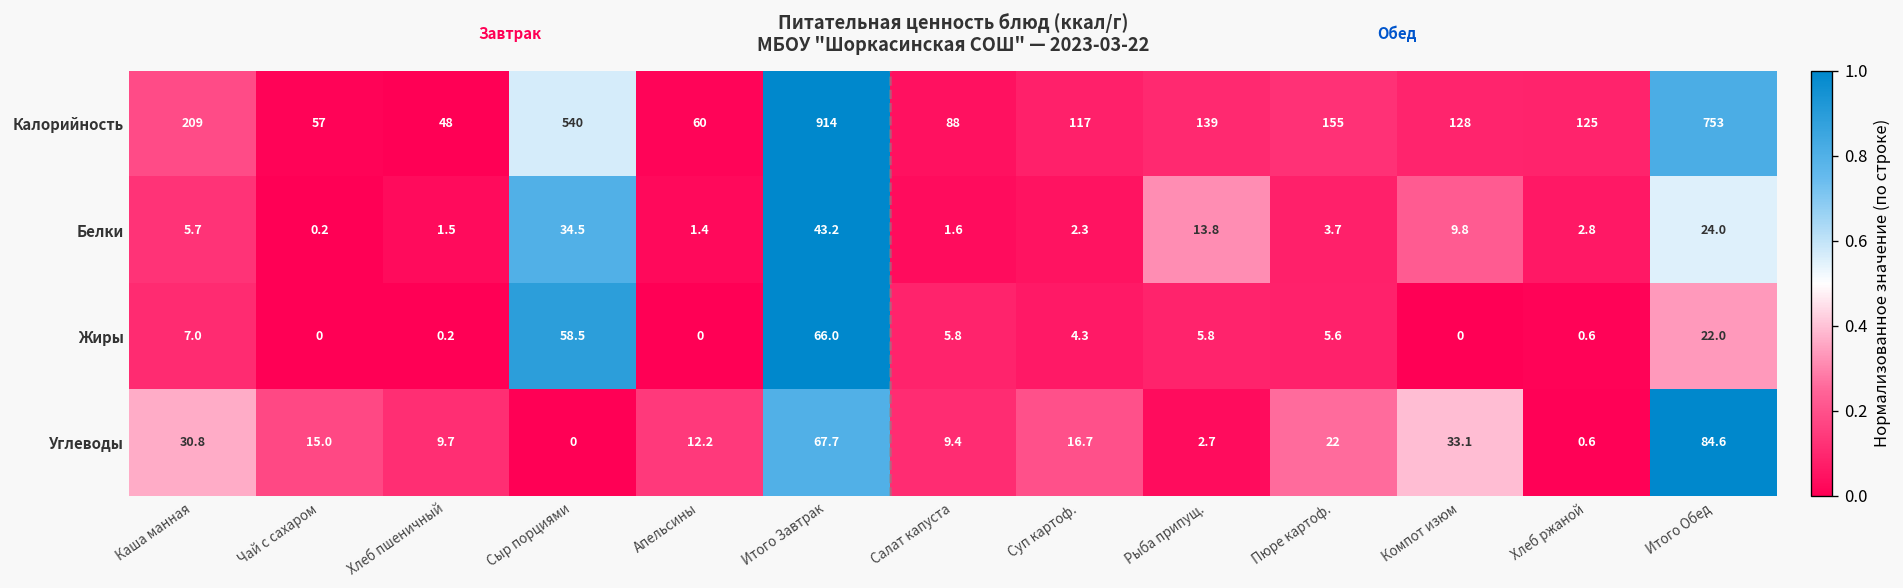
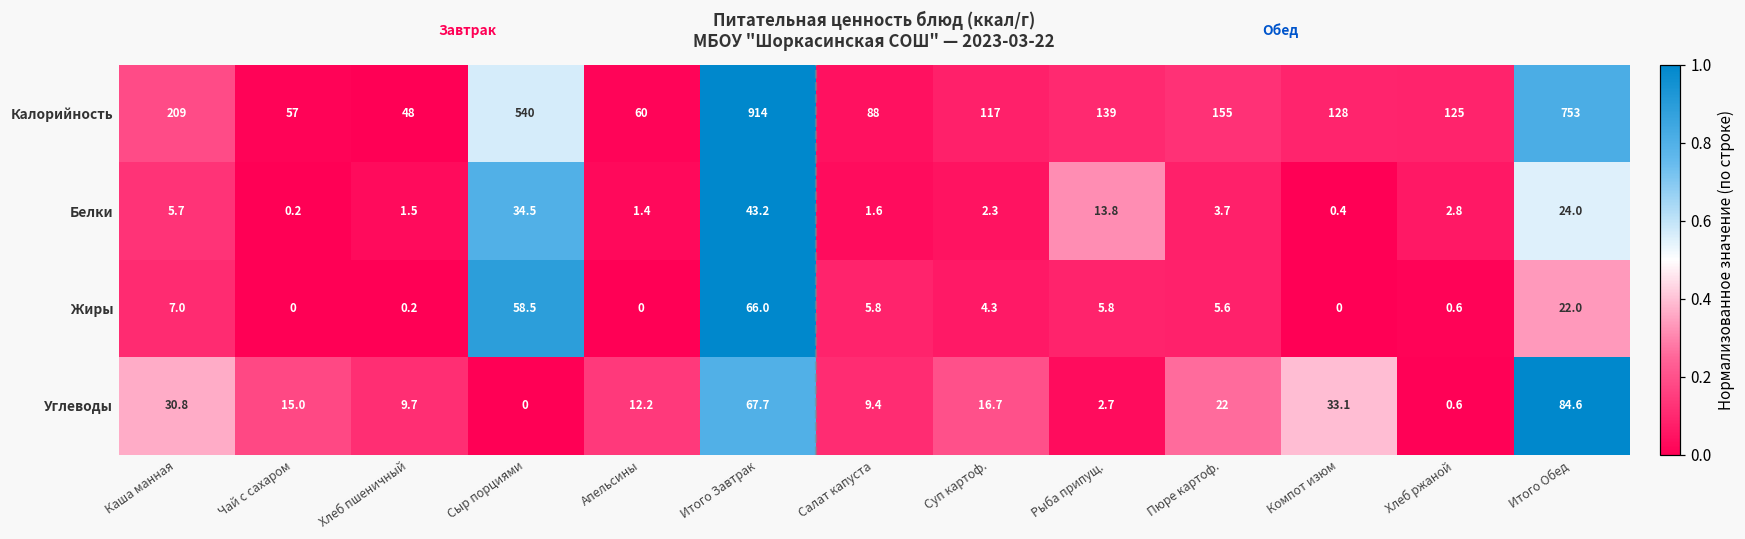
  {
    "Калорийность": {
      "Каша манная": 209,
      "Чай с сахаром": 57,
      "Хлеб пшеничный": 48,
      "Сыр порциями": 540,
      "Апельсины": 60,
      "Итого Завтрак": 914,
      "Салат капуста": 88,
      "Суп картоф.": 117,
      "Рыба припущ.": 139,
      "Пюре картоф.": 155,
      "Компот изюм": 128,
      "Хлеб ржаной": 125,
      "Итого Обед": 753
    },
    "Белки": {
      "Каша манная": 5.7,
      "Чай с сахаром": 0.2,
      "Хлеб пшеничный": 1.5,
      "Сыр порциями": 34.5,
      "Апельсины": 1.4,
      "Итого Завтрак": 43.2,
      "Салат капуста": 1.6,
      "Суп картоф.": 2.3,
      "Рыба припущ.": 13.8,
      "Пюре картоф.": 3.7,
-     "Компот изюм": 9.8,
+     "Компот изюм": 0.4,
      "Хлеб ржаной": 2.8,
      "Итого Обед": 24.0
    },
    "Жиры": {
      "Каша манная": 7.0,
      "Чай с сахаром": 0,
      "Хлеб пшеничный": 0.2,
      "Сыр порциями": 58.5,
      "Апельсины": 0,
      "Итого Завтрак": 66.0,
      "Салат капуста": 5.8,
      "Суп картоф.": 4.3,
      "Рыба припущ.": 5.8,
      "Пюре картоф.": 5.6,
      "Компот изюм": 0,
      "Хлеб ржаной": 0.6,
      "Итого Обед": 22.0
    },
    "Углеводы": {
      "Каша манная": 30.8,
      "Чай с сахаром": 15.0,
      "Хлеб пшеничный": 9.7,
      "Сыр порциями": 0,
      "Апельсины": 12.2,
      "Итого Завтрак": 67.7,
      "Салат капуста": 9.4,
      "Суп картоф.": 16.7,
      "Рыба припущ.": 2.7,
      "Пюре картоф.": 22,
      "Компот изюм": 33.1,
      "Хлеб ржаной": 0.6,
      "Итого Обед": 84.6
    }
  }
